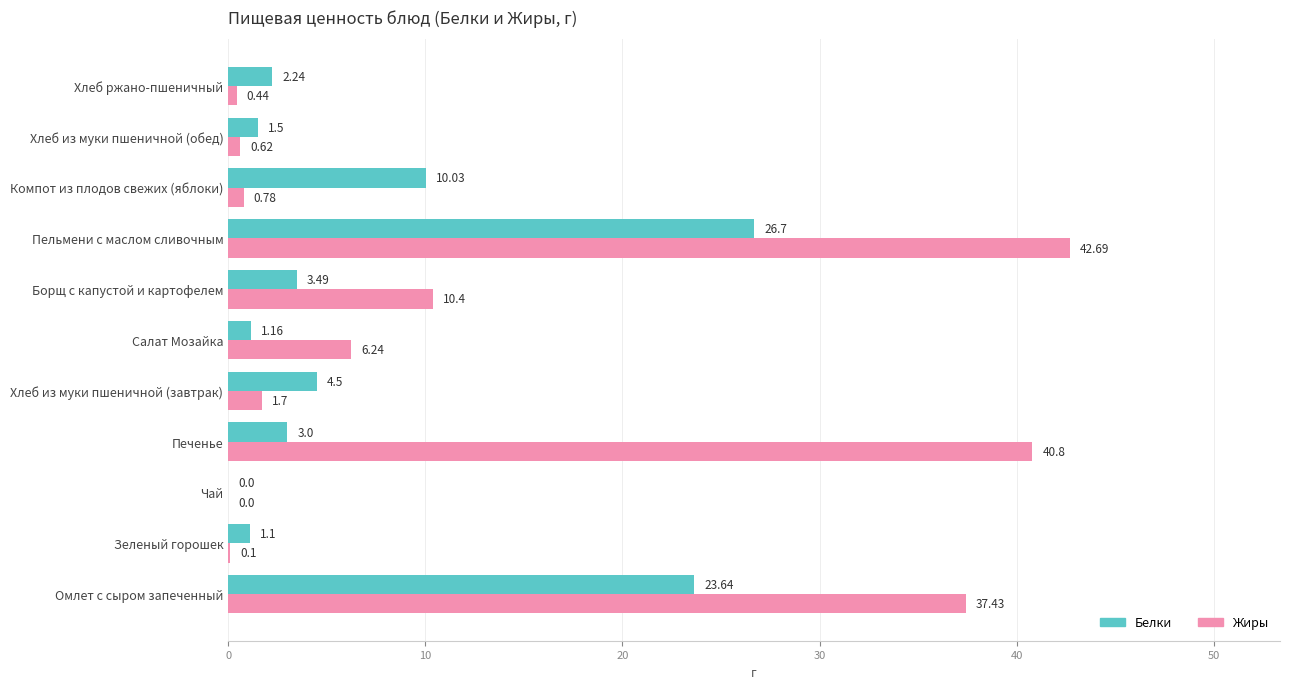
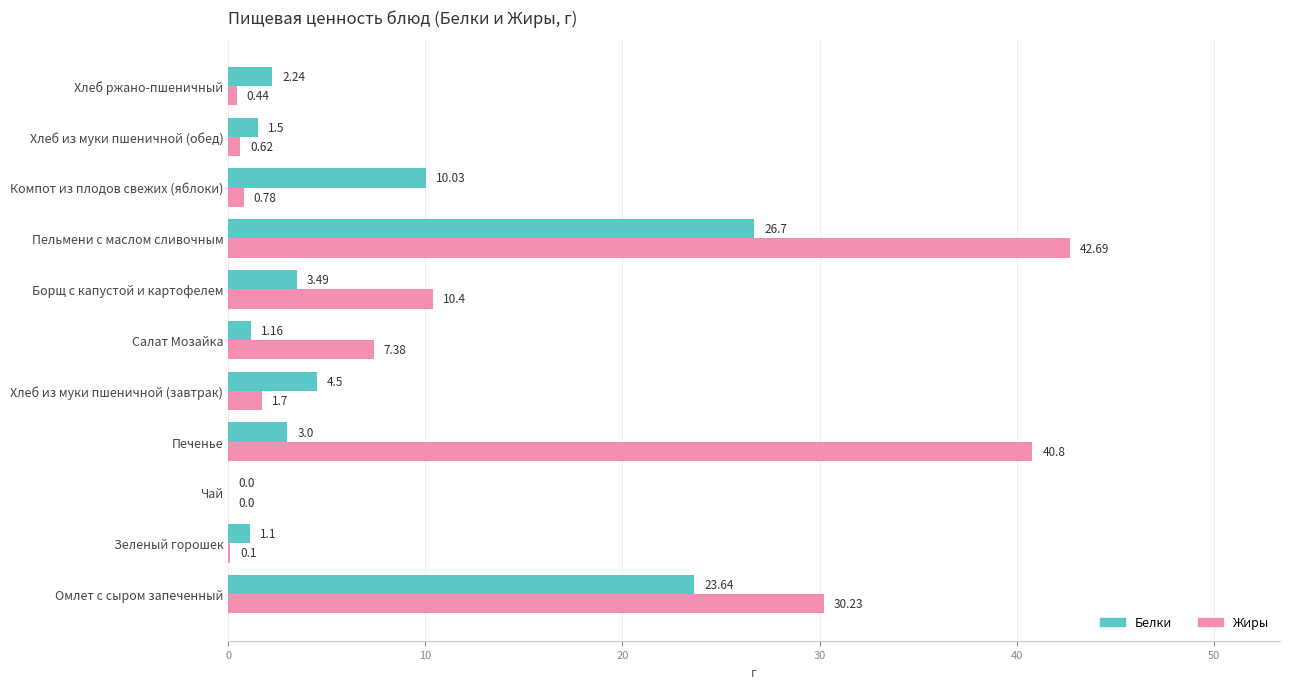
  {
    "Белки": {
      "Хлеб ржано-пшеничный": 2.24,
      "Хлеб из муки пшеничной (обед)": 1.5,
      "Компот из плодов свежих (яблоки)": 10.03,
      "Пельмени с маслом сливочным": 26.7,
      "Борщ с капустой и картофелем": 3.49,
      "Салат Мозайка": 1.16,
      "Хлеб из муки пшеничной (завтрак)": 4.5,
      "Печенье": 3.0,
      "Чай": 0.0,
      "Зеленый горошек": 1.1,
      "Омлет с сыром запеченный": 23.64
    },
    "Жиры": {
      "Хлеб ржано-пшеничный": 0.44,
      "Хлеб из муки пшеничной (обед)": 0.62,
      "Компот из плодов свежих (яблоки)": 0.78,
      "Пельмени с маслом сливочным": 42.69,
      "Борщ с капустой и картофелем": 10.4,
-     "Салат Мозайка": 6.24,
+     "Салат Мозайка": 7.38,
      "Хлеб из муки пшеничной (завтрак)": 1.7,
      "Печенье": 40.8,
      "Чай": 0.0,
      "Зеленый горошек": 0.1,
-     "Омлет с сыром запеченный": 37.43
+     "Омлет с сыром запеченный": 30.23
    }
  }
